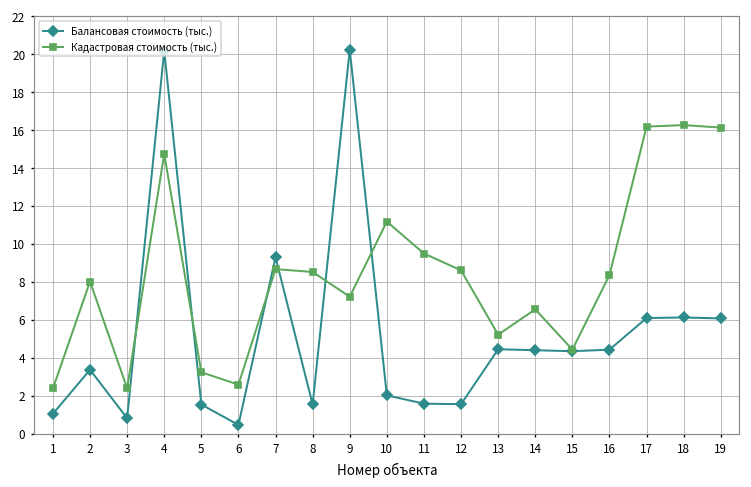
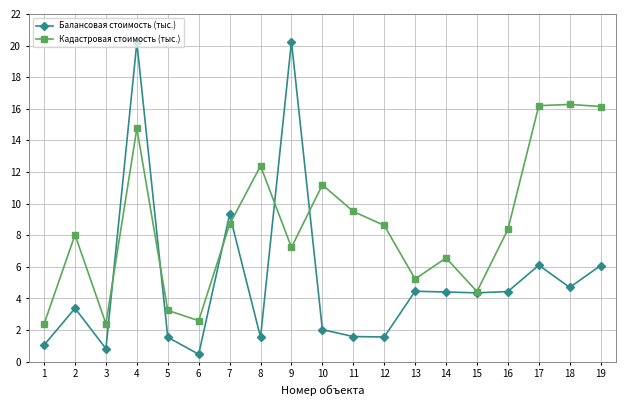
  {
    "Балансовая стоимость (тыс.)": {
      "1": 1.1,
      "2": 3.4,
      "3": 0.8,
      "5": 1.5,
      "6": 0.5,
      "7": 9.3,
      "8": 1.5,
      "9": 20.2,
      "10": 2.0,
      "11": 1.6,
      "12": 1.6,
      "13": 4.5,
      "14": 4.4,
      "16": 4.4,
      "17": 6.1,
-     "18": 6.1,
+     "18": 4.7,
      "19": 6.1
    },
    "Кадастровая стоимость (тыс.)": {
      "1": 2.4,
      "2": 8.0,
      "3": 2.4,
      "4": 14.8,
      "5": 3.2,
      "6": 2.6,
      "7": 8.7,
-     "8": 8.5,
+     "8": 12.4,
      "9": 7.2,
      "10": 11.2,
      "11": 9.5,
      "12": 8.6,
      "13": 5.2,
      "14": 6.6,
      "16": 8.4,
      "17": 16.2,
      "18": 16.3,
      "19": 16.1
    }
  }
